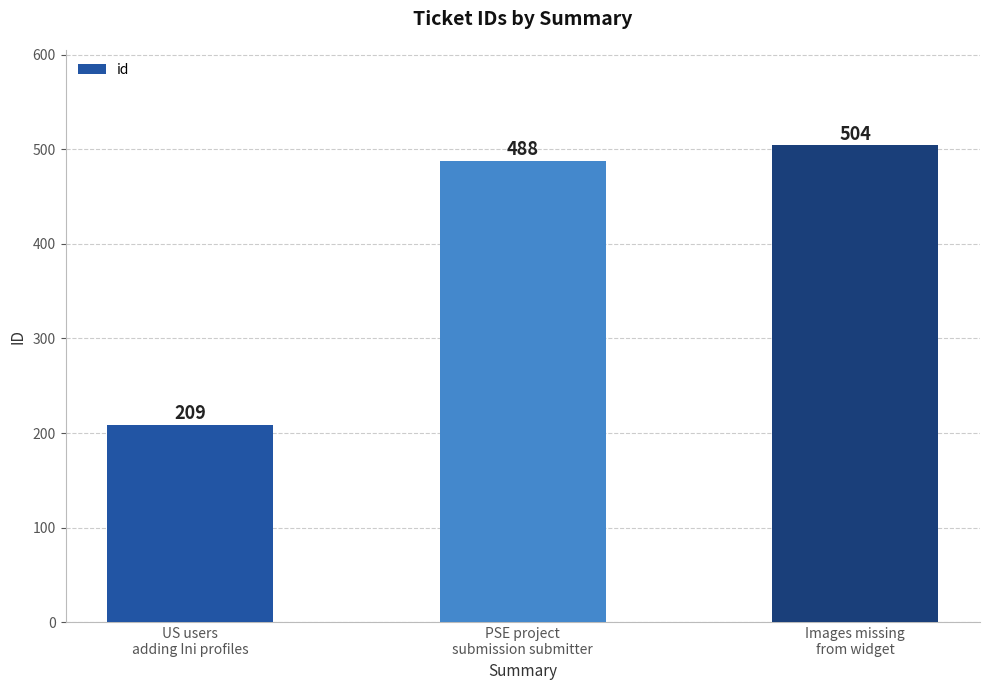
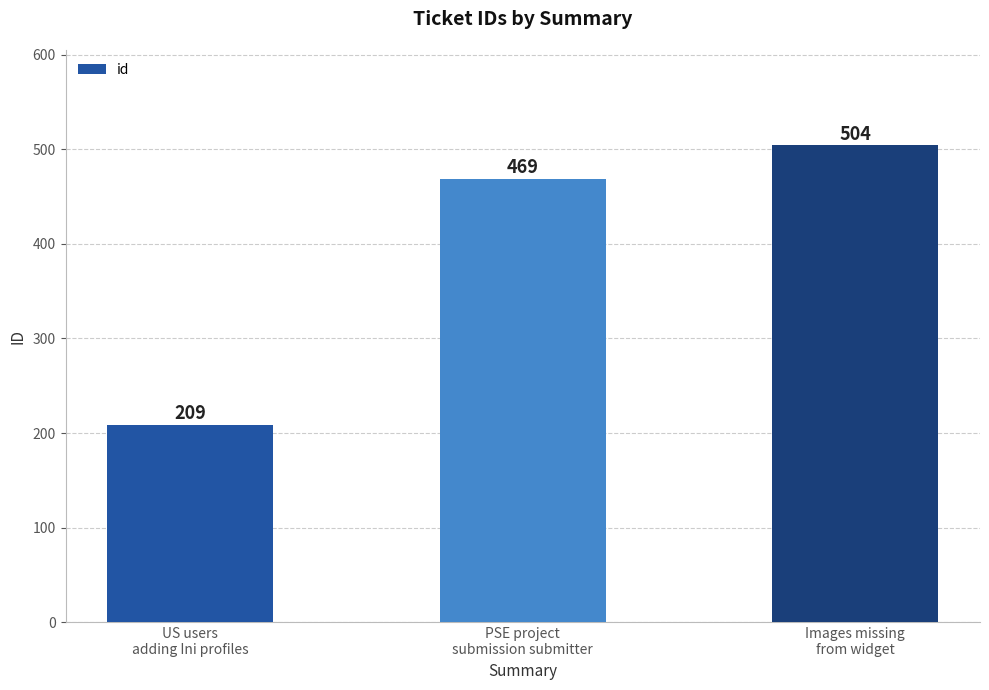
  {
    "US users adding Ini profiles": 209,
-   "PSE project submission submitter": 488,
+   "PSE project submission submitter": 469,
    "Images missing from widget": 504
  }
